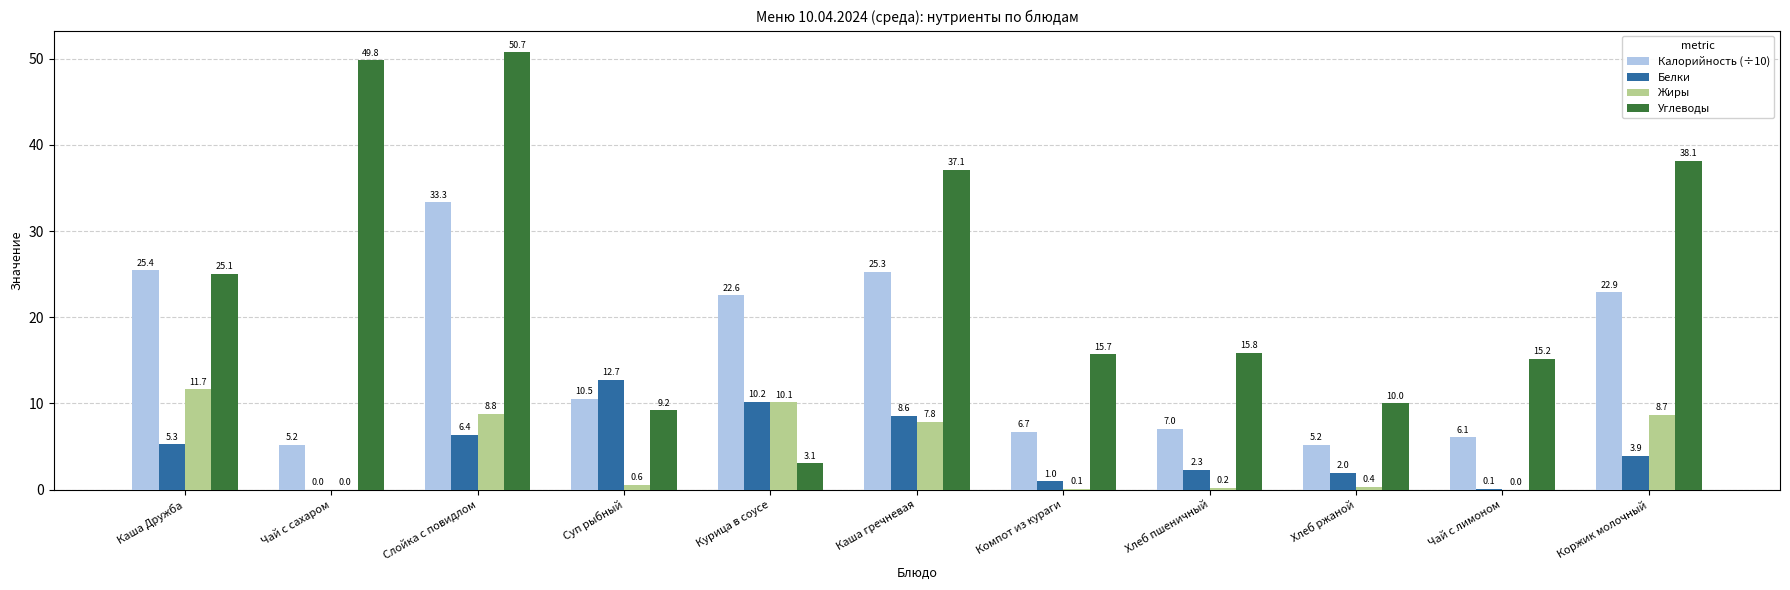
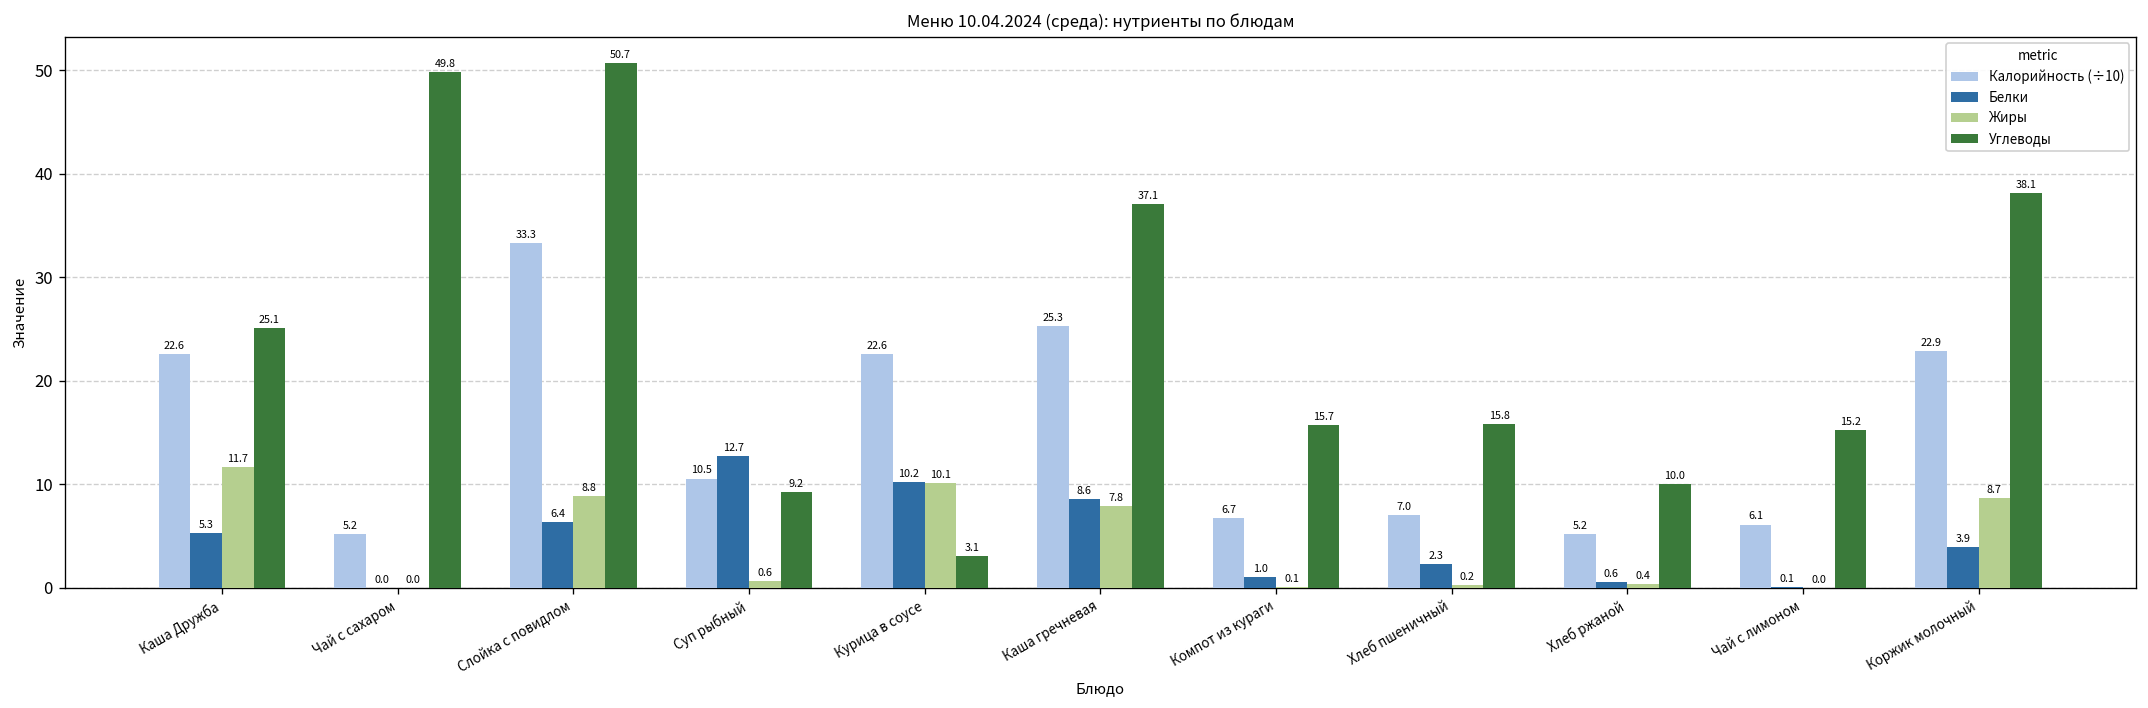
  {
    "Калорийность (÷10)": {
-     "Каша Дружба": 25.4,
+     "Каша Дружба": 22.6,
      "Чай с сахаром": 5.2,
      "Слойка с повидлом": 33.3,
      "Суп рыбный": 10.5,
      "Курица в соусе": 22.6,
      "Каша гречневая": 25.3,
      "Компот из кураги": 6.7,
      "Хлеб пшеничный": 7.0,
      "Хлеб ржаной": 5.2,
      "Чай с лимоном": 6.1,
      "Коржик молочный": 22.9
    },
    "Белки": {
      "Каша Дружба": 5.3,
      "Чай с сахаром": 0.0,
      "Слойка с повидлом": 6.4,
      "Суп рыбный": 12.7,
      "Курица в соусе": 10.2,
      "Каша гречневая": 8.6,
      "Компот из кураги": 1.0,
      "Хлеб пшеничный": 2.3,
-     "Хлеб ржаной": 2.0,
+     "Хлеб ржаной": 0.6,
      "Чай с лимоном": 0.1,
      "Коржик молочный": 3.9
    },
    "Жиры": {
      "Каша Дружба": 11.7,
      "Чай с сахаром": 0.0,
      "Слойка с повидлом": 8.8,
      "Суп рыбный": 0.6,
      "Курица в соусе": 10.1,
      "Каша гречневая": 7.8,
      "Компот из кураги": 0.1,
      "Хлеб пшеничный": 0.2,
      "Хлеб ржаной": 0.4,
      "Чай с лимоном": 0.0,
      "Коржик молочный": 8.7
    },
    "Углеводы": {
      "Каша Дружба": 25.1,
      "Чай с сахаром": 49.8,
      "Слойка с повидлом": 50.7,
      "Суп рыбный": 9.2,
      "Курица в соусе": 3.1,
      "Каша гречневая": 37.1,
      "Компот из кураги": 15.7,
      "Хлеб пшеничный": 15.8,
      "Хлеб ржаной": 10.0,
      "Чай с лимоном": 15.2,
      "Коржик молочный": 38.1
    }
  }
